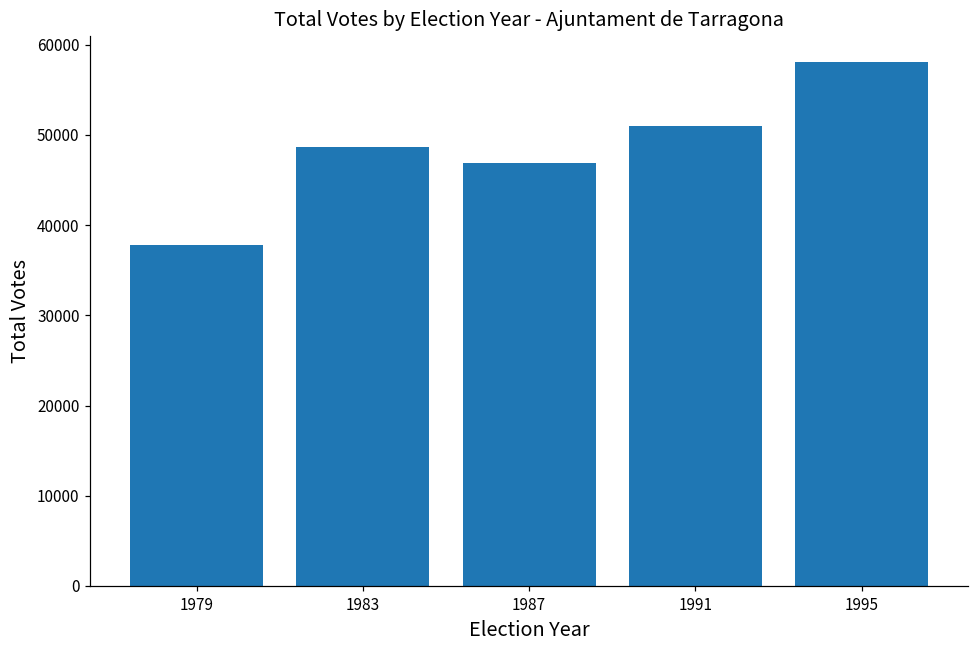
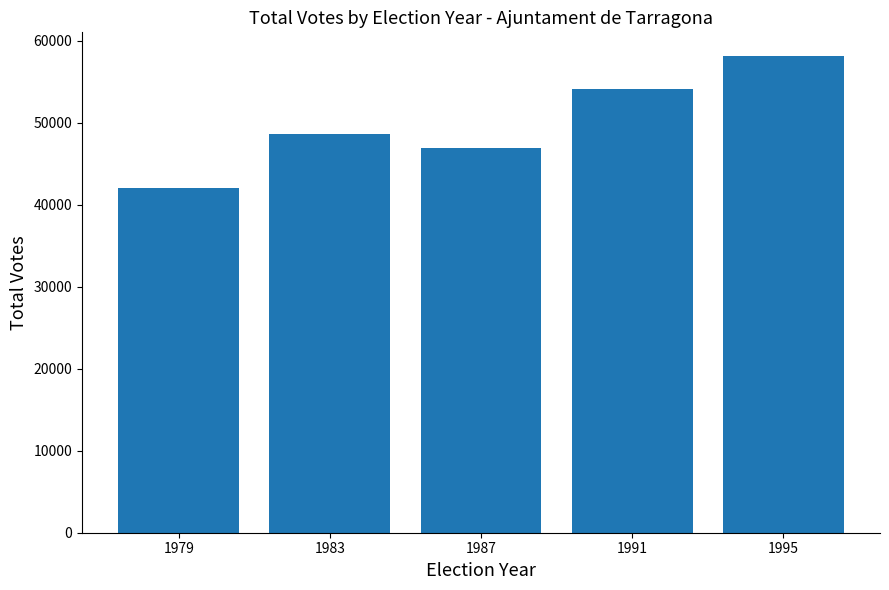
  {
-   "1979": 38000,
+   "1979": 42000,
    "1983": 49000,
    "1987": 47000,
-   "1991": 51000,
+   "1991": 54000,
    "1995": 58000
  }
